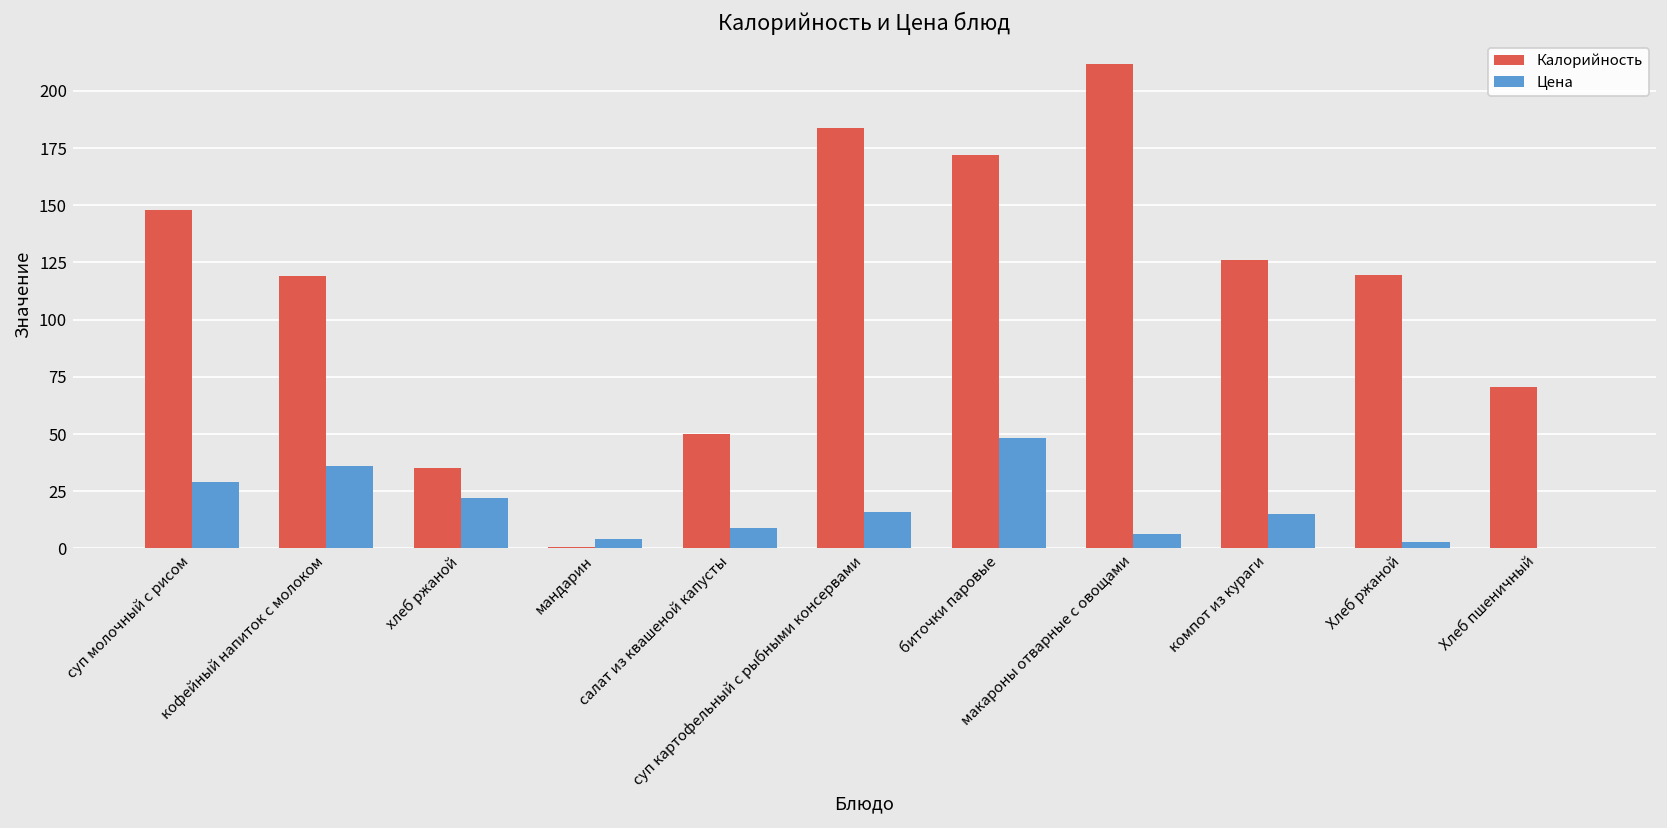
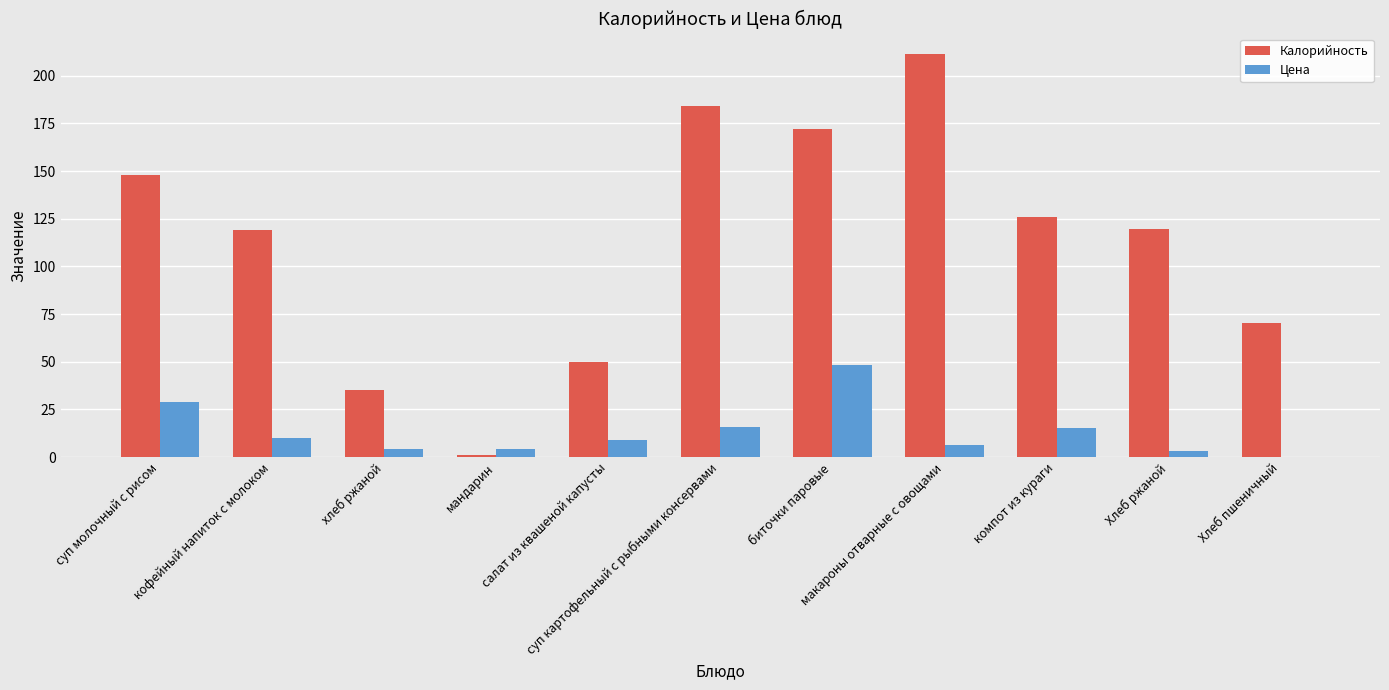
  {
    "Калорийность": {
      "суп молочный с рисом": 148,
      "кофейный напиток с молоком": 119,
      "хлеб ржаной": 35,
      "салат из квашеной капусты": 50,
      "суп картофельный с рыбными консервами": 184,
      "биточки паровые": 172,
      "макароны отварные с овощами": 212,
      "компот из кураги": 126,
      "Хлеб ржаной": 120,
      "Хлеб пшеничный": 71
    },
    "Цена": {
      "суп молочный с рисом": 29,
-     "кофейный напиток с молоком": 36,
-     "хлеб ржаной": 22,
+     "кофейный напиток с молоком": 10,
+     "хлеб ржаной": 4,
      "мандарин": 4,
      "салат из квашеной капусты": 9,
      "суп картофельный с рыбными консервами": 16,
      "биточки паровые": 48,
      "макароны отварные с овощами": 6,
      "компот из кураги": 15,
      "Хлеб ржаной": 3,
      "Хлеб пшеничный": 0
    }
  }
